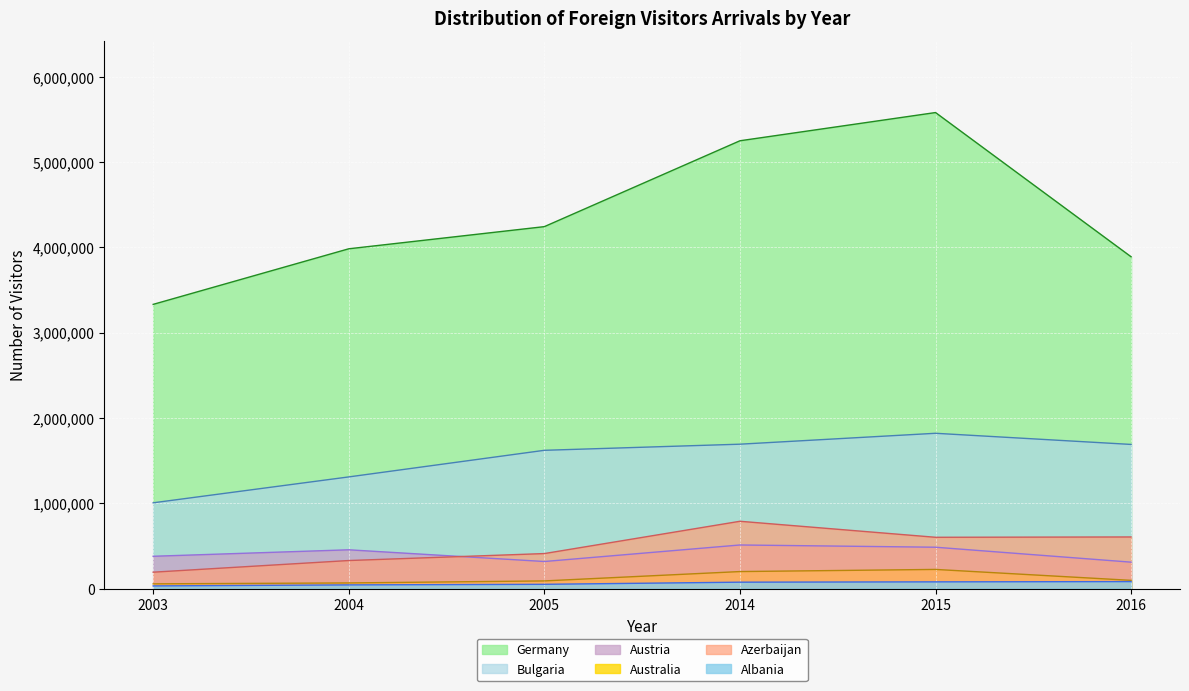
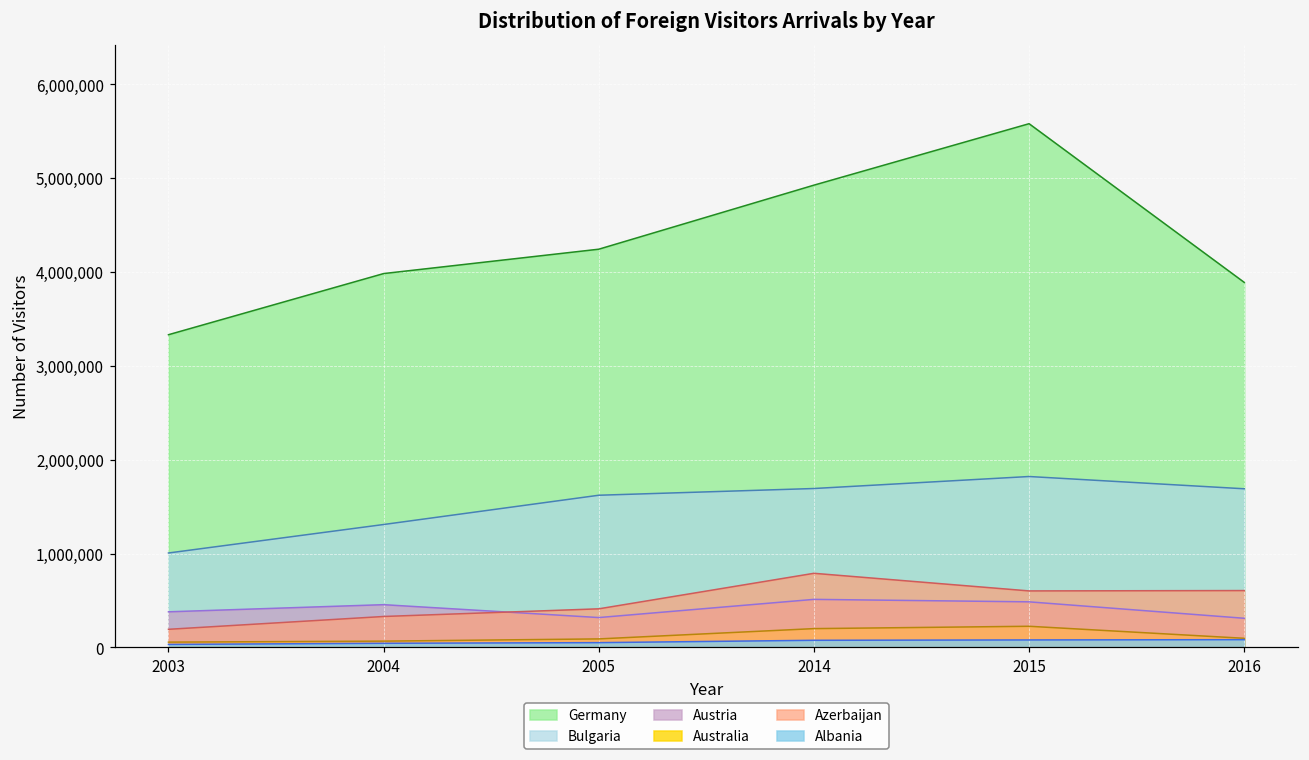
  {
    "Germany": {
      "2003": "3,300,000",
      "2004": "4,000,000",
      "2005": "4,200,000",
-     "2014": "5,300,000",
+     "2014": "4,900,000",
      "2015": "5,600,000",
      "2016": "3,900,000"
    },
    "Austria": {
      "2003": "400,000",
      "2004": "500,000",
      "2005": "300,000",
      "2014": "500,000",
      "2015": "500,000",
      "2016": "300,000"
    },
    "Australia": {
      "2005": "100,000",
      "2014": "200,000",
      "2015": "200,000"
    },
    "Azerbaijan": {
      "2003": "200,000",
      "2004": "300,000",
      "2005": "400,000",
      "2014": "800,000",
      "2015": "600,000",
      "2016": "600,000"
    }
  }
